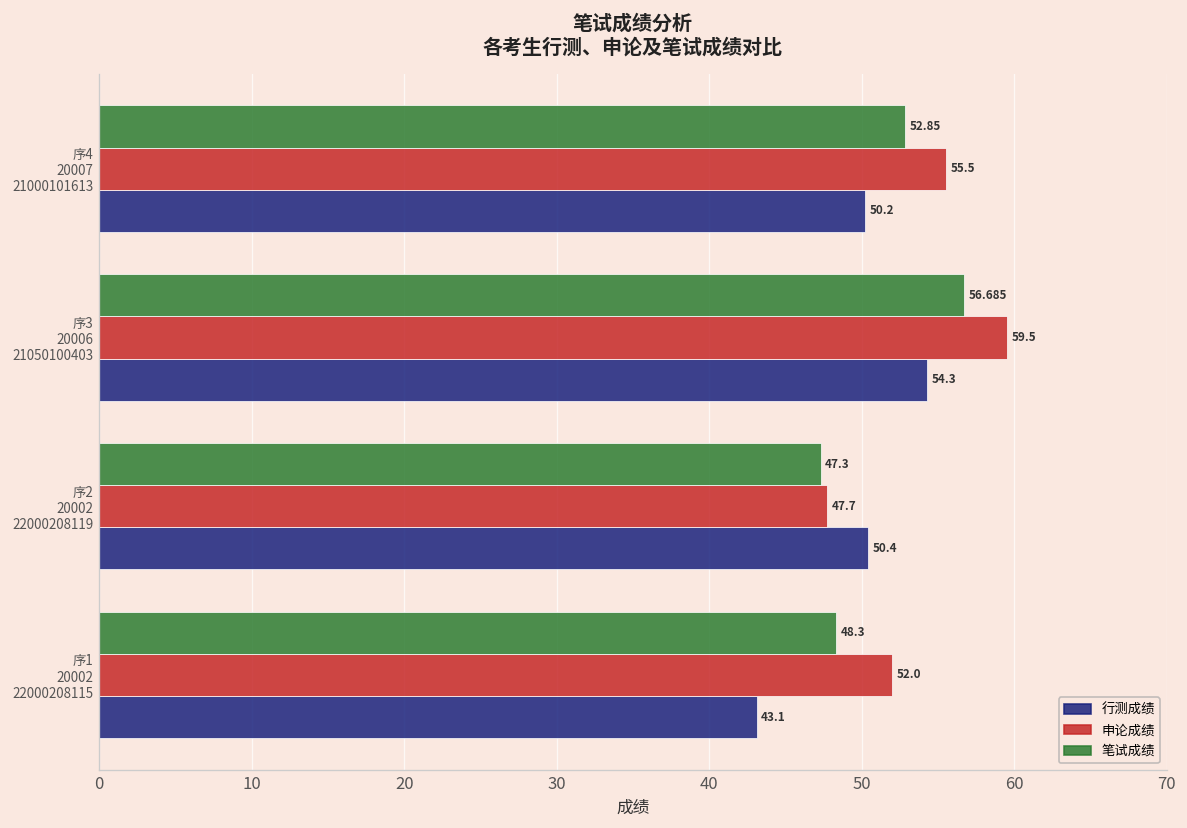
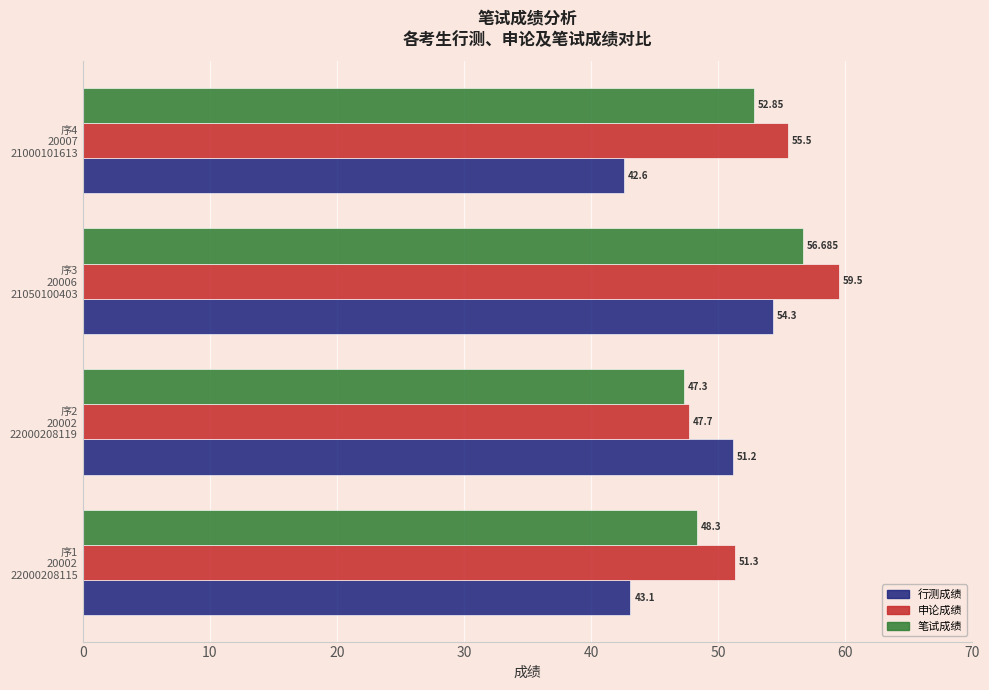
  {
    "行测成绩": {
-     "序4 20007 21000101613": 50.2,
+     "序4 20007 21000101613": 42.6,
      "序3 20006 21050100403": 54.3,
-     "序2 20002 22000208119": 50.4,
+     "序2 20002 22000208119": 51.2,
      "序1 20002 22000208115": 43.1
    },
    "申论成绩": {
      "序4 20007 21000101613": 55.5,
      "序3 20006 21050100403": 59.5,
      "序2 20002 22000208119": 47.7,
-     "序1 20002 22000208115": 52.0
+     "序1 20002 22000208115": 51.3
    },
    "笔试成绩": {
      "序4 20007 21000101613": 52.85,
      "序3 20006 21050100403": 56.685,
      "序2 20002 22000208119": 47.3,
      "序1 20002 22000208115": 48.3
    }
  }
